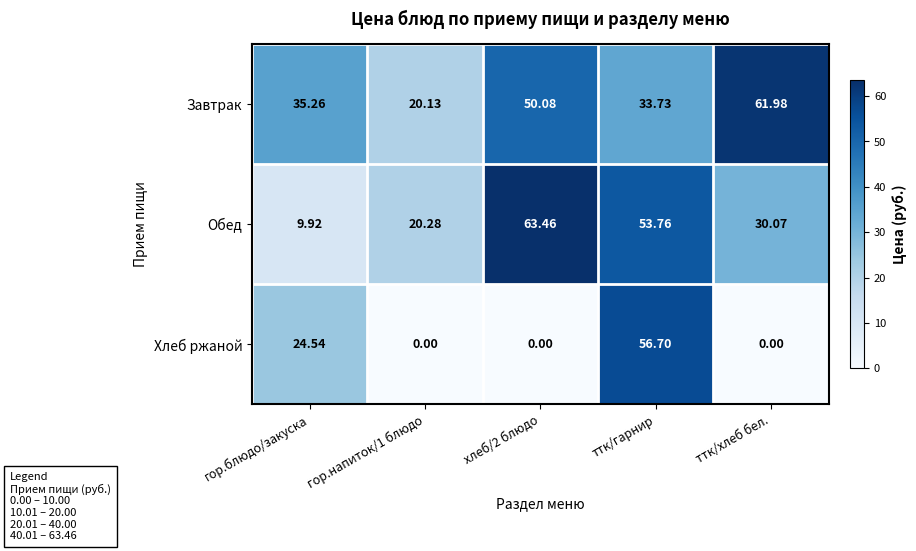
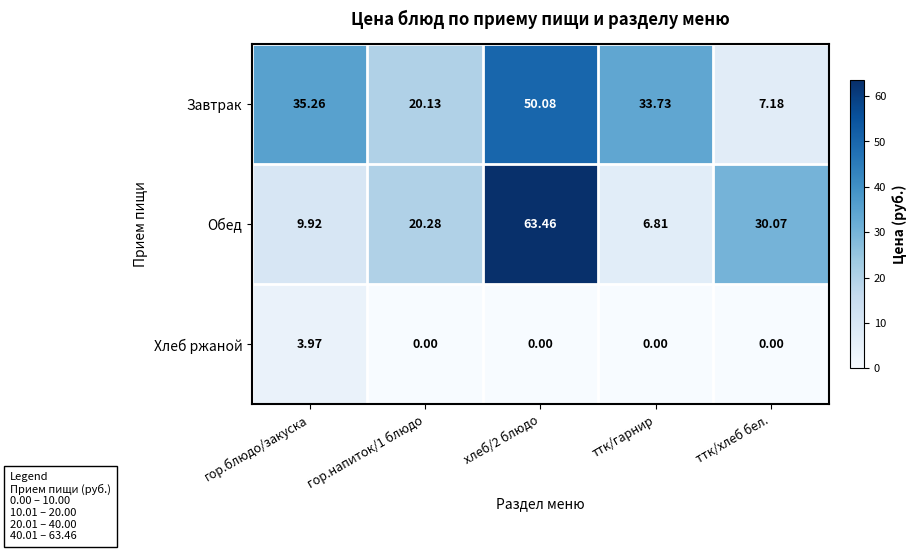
  {
    "Завтрак": {
      "гор.блюдо/закуска": 35.26,
      "гор.напиток/1 блюдо": 20.13,
      "хлеб/2 блюдо": 50.08,
      "ттк/гарнир": 33.73,
-     "ттк/хлеб бел.": 61.98
+     "ттк/хлеб бел.": 7.18
    },
    "Обед": {
      "гор.блюдо/закуска": 9.92,
      "гор.напиток/1 блюдо": 20.28,
      "хлеб/2 блюдо": 63.46,
-     "ттк/гарнир": 53.76,
+     "ттк/гарнир": 6.81,
      "ттк/хлеб бел.": 30.07
    },
    "Хлеб ржаной": {
-     "гор.блюдо/закуска": 24.54,
+     "гор.блюдо/закуска": 3.97,
      "гор.напиток/1 блюдо": 0.00,
      "хлеб/2 блюдо": 0.00,
-     "ттк/гарнир": 56.70,
+     "ттк/гарнир": 0.00,
      "ттк/хлеб бел.": 0.00
    }
  }
